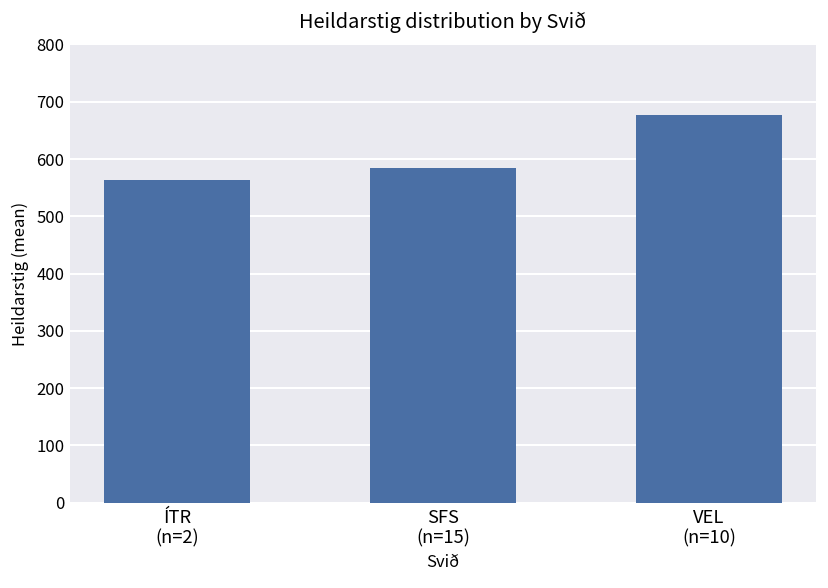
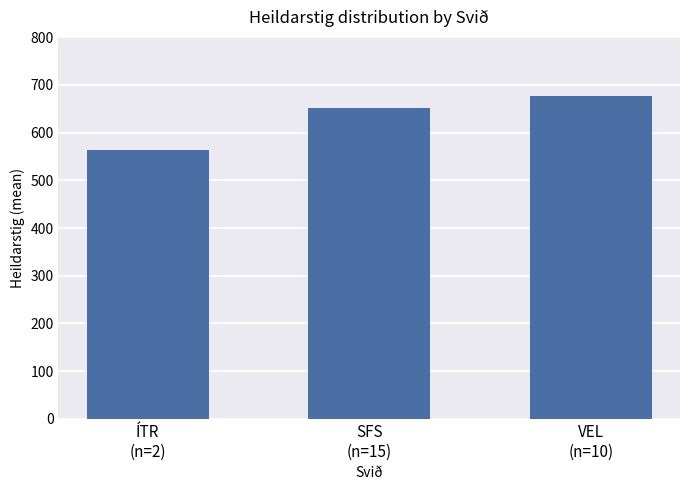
  {
    "ÍTR (n=2)": 560,
-   "SFS (n=15)": 580,
+   "SFS (n=15)": 650,
    "VEL (n=10)": 680
  }
